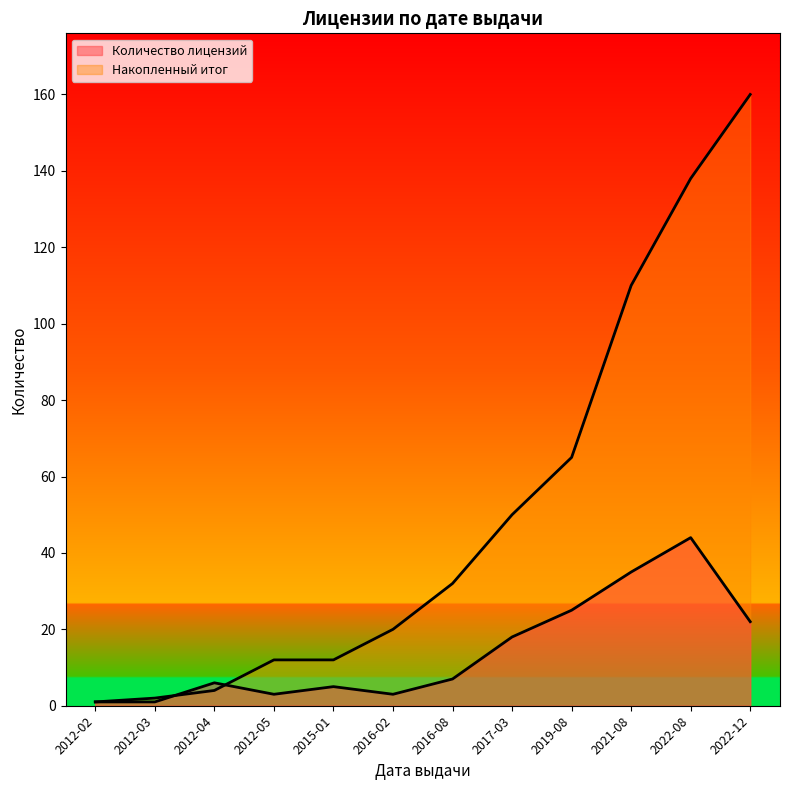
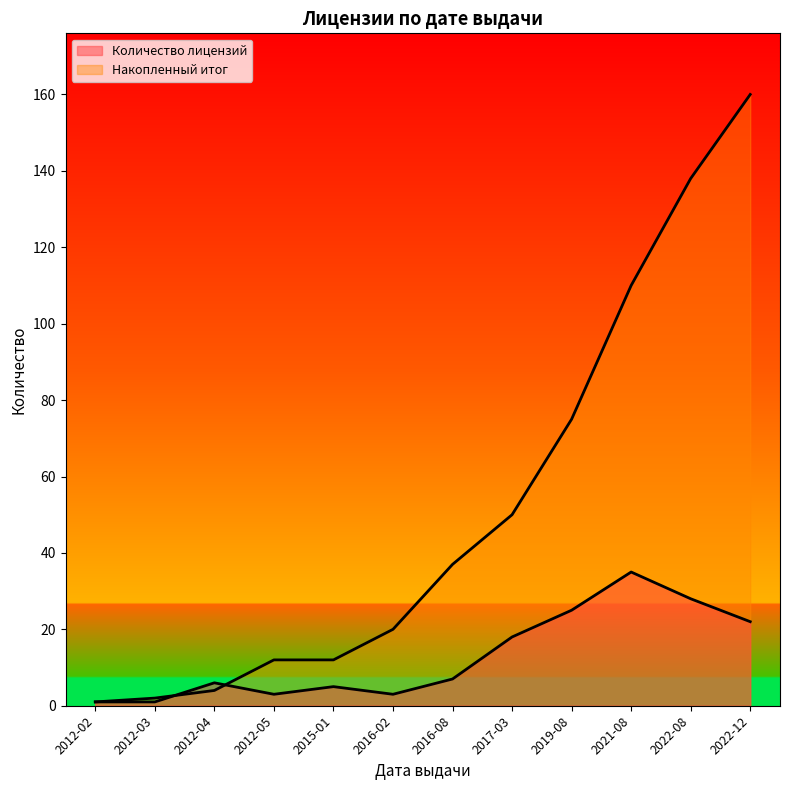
  {
    "Количество лицензий": {
      "2012-03": 1,
      "2012-04": 6,
      "2012-05": 3,
      "2015-01": 5,
      "2016-02": 3,
      "2016-08": 7,
      "2017-03": 18,
      "2019-08": 25,
      "2021-08": 35,
-     "2022-08": 44,
+     "2022-08": 28,
      "2022-12": 22
    },
    "Накопленный итог": {
      "2012-03": 2,
      "2012-04": 4,
      "2012-05": 12,
      "2015-01": 12,
      "2016-02": 20,
-     "2016-08": 32,
+     "2016-08": 37,
      "2017-03": 50,
-     "2019-08": 65,
+     "2019-08": 75,
      "2021-08": 110,
      "2022-08": 138,
      "2022-12": 160
    }
  }
